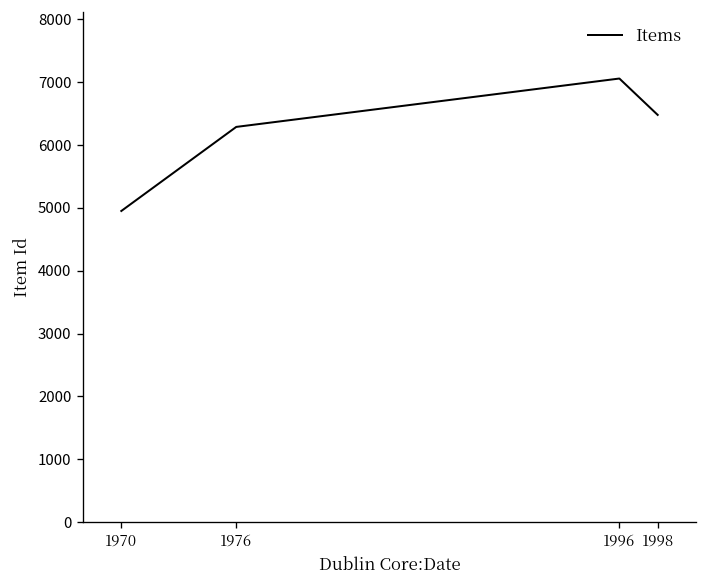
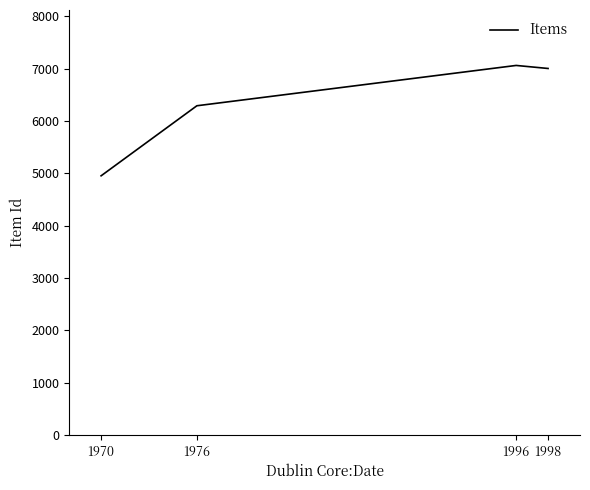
  {
    "1970": 5000,
    "1976": 6300,
    "1996": 7100,
-   "1998": 6500
+   "1998": 7000
  }
